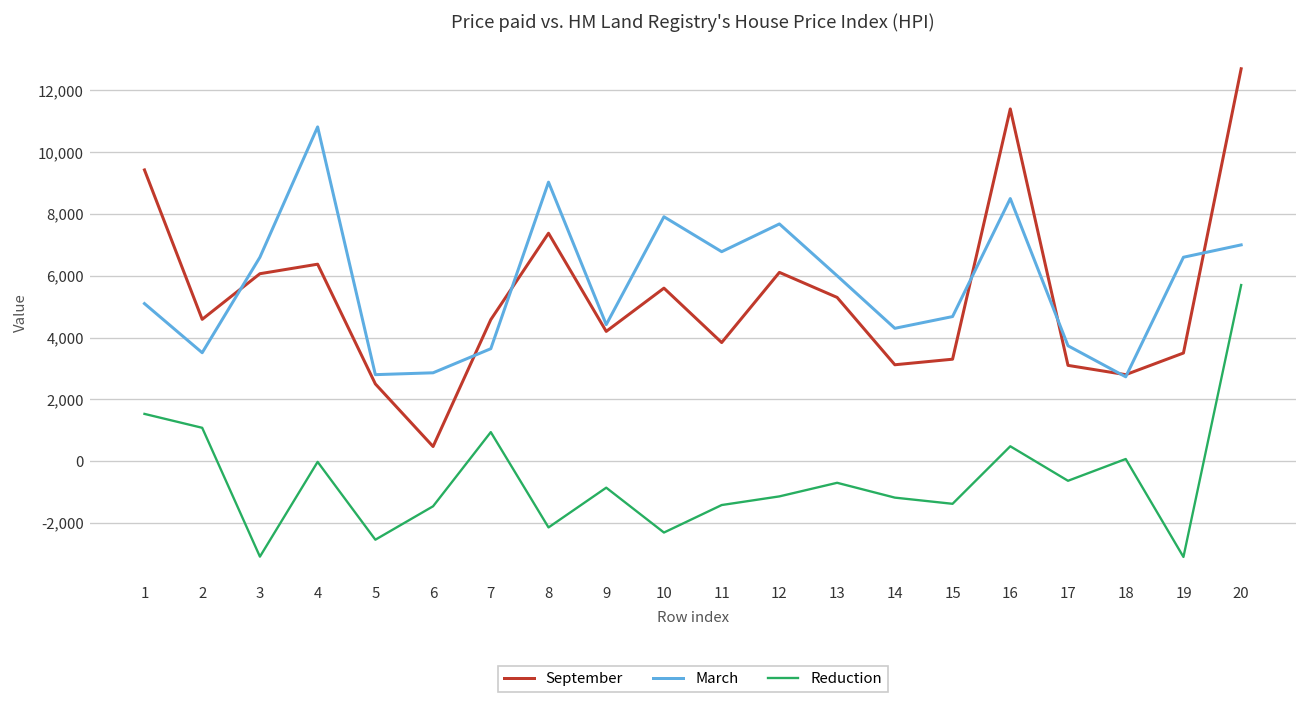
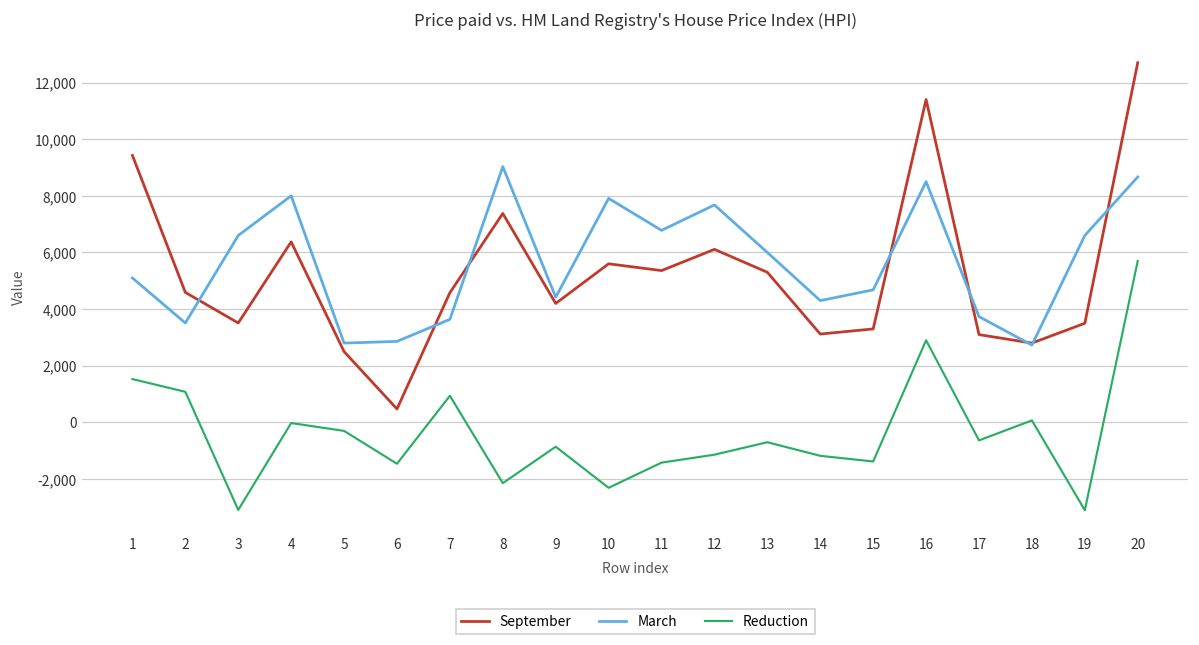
  {
    "September": {
      "1": "9,400",
      "2": "4,600",
-     "3": "6,100",
+     "3": "3,500",
      "4": "6,400",
      "5": "2,500",
      "6": "500",
      "7": "4,600",
      "8": "7,400",
      "9": "4,200",
      "10": "5,600",
-     "11": "3,800",
+     "11": "5,400",
      "12": "6,100",
      "13": "5,300",
      "14": "3,100",
      "15": "3,300",
      "16": "11,400",
      "17": "3,100",
      "19": "3,500",
      "20": "12,700"
    },
    "March": {
      "1": "5,100",
      "2": "3,500",
      "3": "6,600",
-     "4": "10,800",
+     "4": "8,000",
      "5": "2,800",
      "6": "2,900",
      "7": "3,600",
      "8": "9,000",
      "9": "4,400",
      "10": "7,900",
      "11": "6,800",
      "12": "7,700",
      "13": "6,000",
      "14": "4,300",
      "15": "4,700",
      "16": "8,500",
      "17": "3,700",
      "19": "6,600",
-     "20": "7,000"
+     "20": "8,700"
    },
    "Reduction": {
      "1": "1,500",
      "2": "1,100",
      "3": "-3,100",
      "4": "0",
-     "5": "-2,500",
+     "5": "-300",
      "6": "-1,500",
      "7": "900",
      "8": "-2,100",
      "9": "-900",
      "10": "-2,300",
      "11": "-1,400",
      "12": "-1,100",
      "13": "-700",
      "14": "-1,200",
      "15": "-1,400",
-     "16": "500",
+     "16": "2,900",
      "17": "-600",
      "18": "100",
      "19": "-3,100",
      "20": "5,700"
    }
  }
